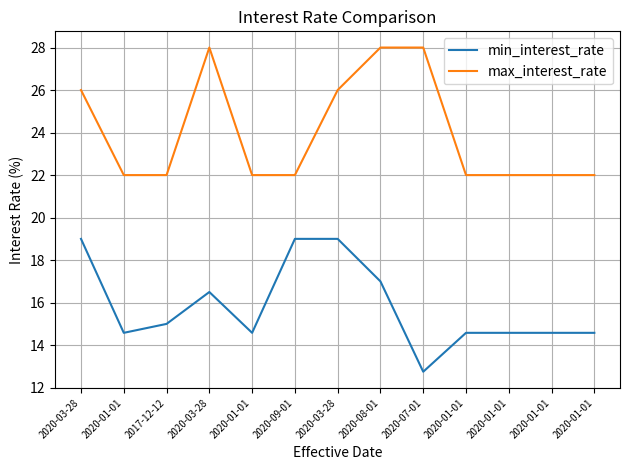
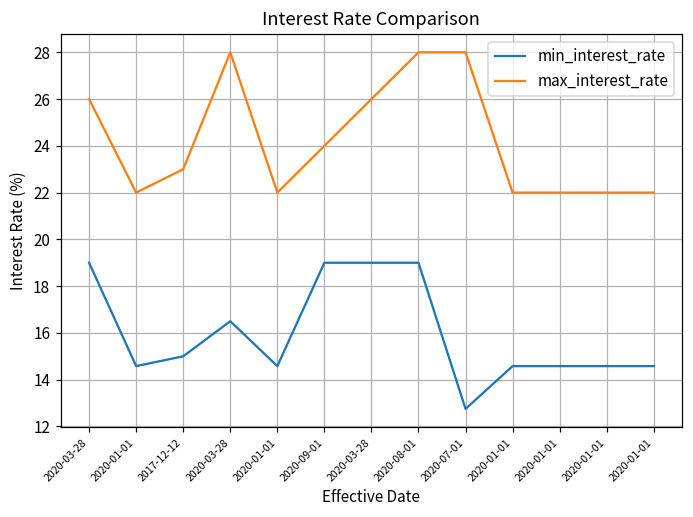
  {
    "min_interest_rate": {
      "2017-12-12": 15,
      "2020-09-01": 19,
-     "2020-08-01": 17,
+     "2020-08-01": 19,
      "2020-07-01": 12.8
    },
    "max_interest_rate": {
-     "2017-12-12": 22,
-     "2020-09-01": 22,
+     "2017-12-12": 23,
+     "2020-09-01": 24,
      "2020-08-01": 28,
      "2020-07-01": 28
    }
  }
